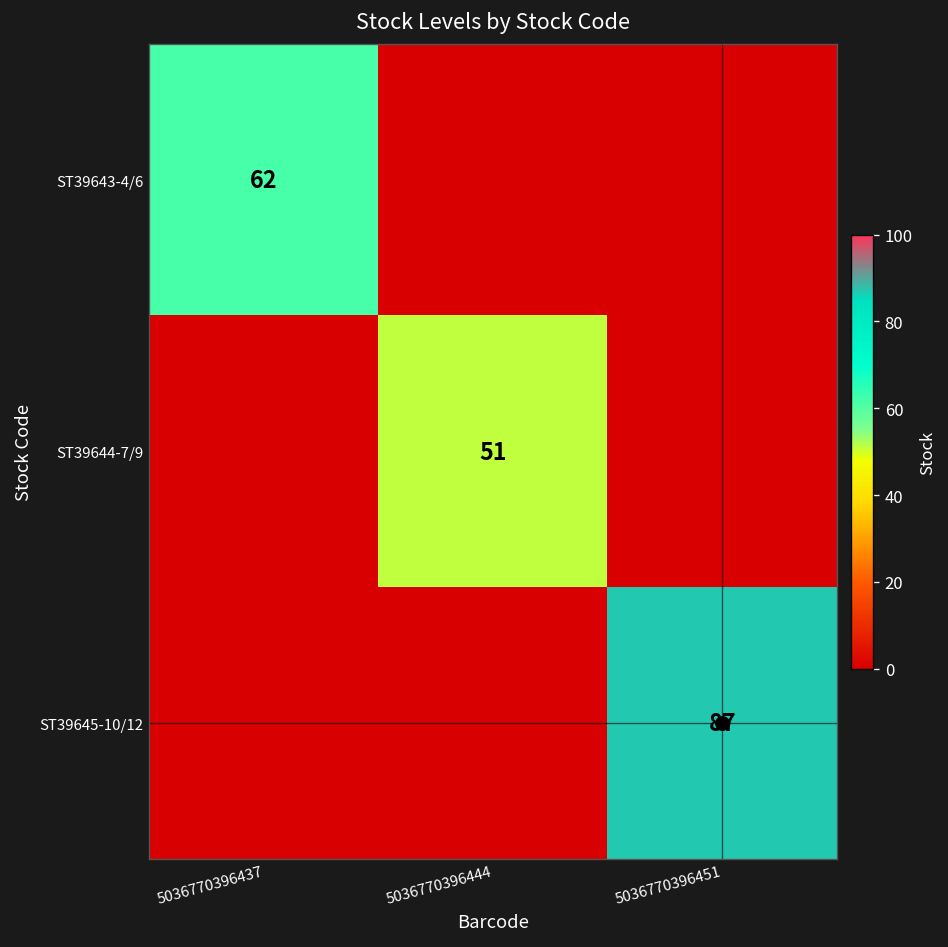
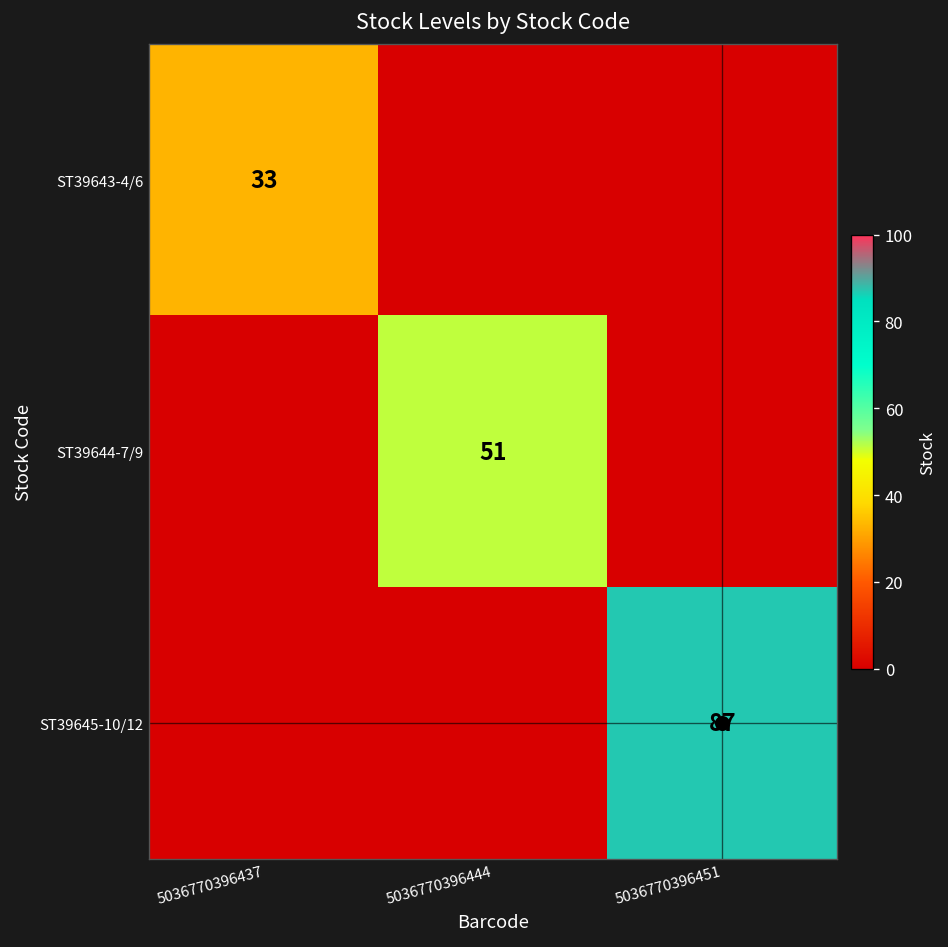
  {
    "ST39643-4/6": {
-     "5036770396437": 62
+     "5036770396437": 33
    },
    "ST39644-7/9": {
      "5036770396444": 51
    }
  }
